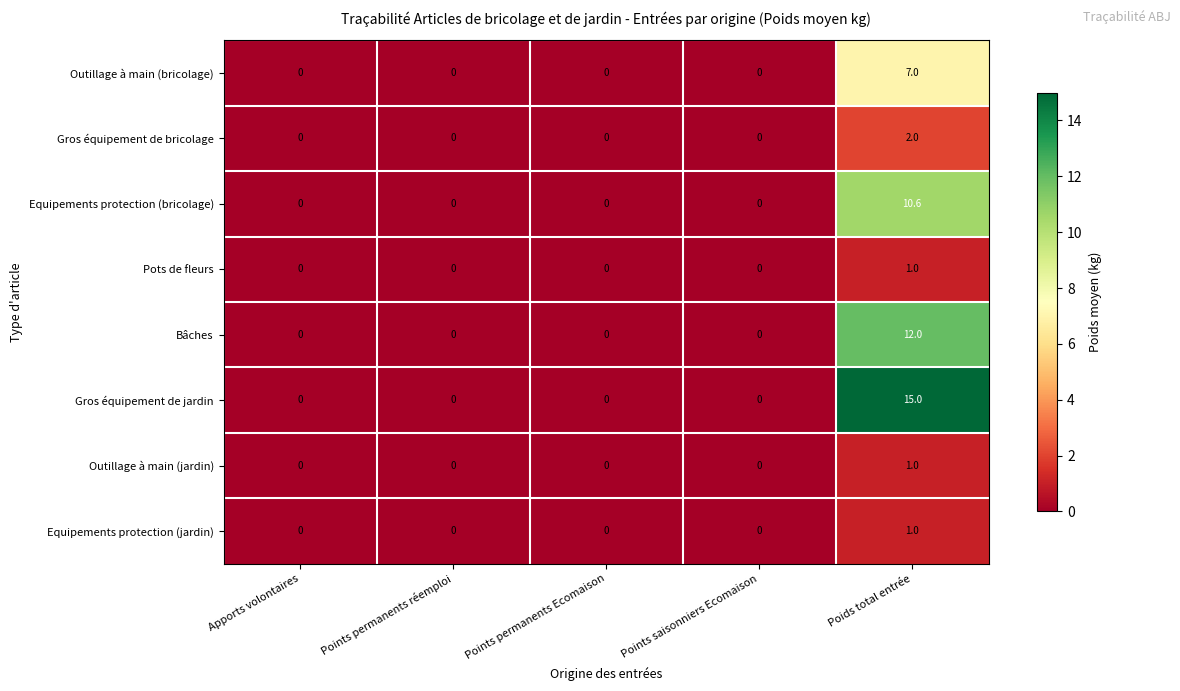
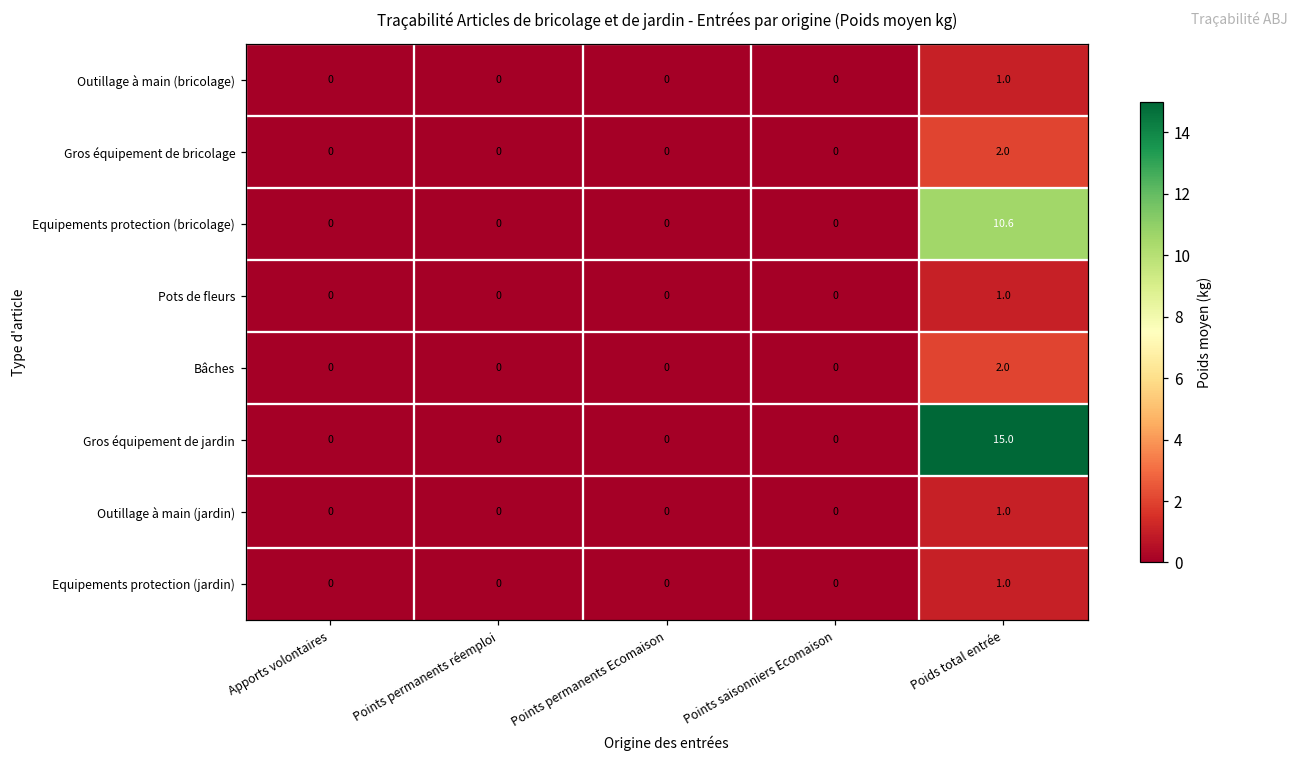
  {
    "Outillage à main (bricolage)": {
      "Apports volontaires": 0,
      "Points permanents réemploi": 0,
      "Points permanents Ecomaison": 0,
      "Points saisonniers Ecomaison": 0,
-     "Poids total entrée": 7.0
+     "Poids total entrée": 1.0
    },
    "Gros équipement de bricolage": {
      "Apports volontaires": 0,
      "Points permanents réemploi": 0,
      "Points permanents Ecomaison": 0,
      "Points saisonniers Ecomaison": 0,
      "Poids total entrée": 2.0
    },
    "Equipements protection (bricolage)": {
      "Apports volontaires": 0,
      "Points permanents réemploi": 0,
      "Points permanents Ecomaison": 0,
      "Points saisonniers Ecomaison": 0,
      "Poids total entrée": 10.6
    },
    "Pots de fleurs": {
      "Apports volontaires": 0,
      "Points permanents réemploi": 0,
      "Points permanents Ecomaison": 0,
      "Points saisonniers Ecomaison": 0,
      "Poids total entrée": 1.0
    },
    "Bâches": {
      "Apports volontaires": 0,
      "Points permanents réemploi": 0,
      "Points permanents Ecomaison": 0,
      "Points saisonniers Ecomaison": 0,
-     "Poids total entrée": 12.0
+     "Poids total entrée": 2.0
    },
    "Gros équipement de jardin": {
      "Apports volontaires": 0,
      "Points permanents réemploi": 0,
      "Points permanents Ecomaison": 0,
      "Points saisonniers Ecomaison": 0,
      "Poids total entrée": 15.0
    },
    "Outillage à main (jardin)": {
      "Apports volontaires": 0,
      "Points permanents réemploi": 0,
      "Points permanents Ecomaison": 0,
      "Points saisonniers Ecomaison": 0,
      "Poids total entrée": 1.0
    },
    "Equipements protection (jardin)": {
      "Apports volontaires": 0,
      "Points permanents réemploi": 0,
      "Points permanents Ecomaison": 0,
      "Points saisonniers Ecomaison": 0,
      "Poids total entrée": 1.0
    }
  }
